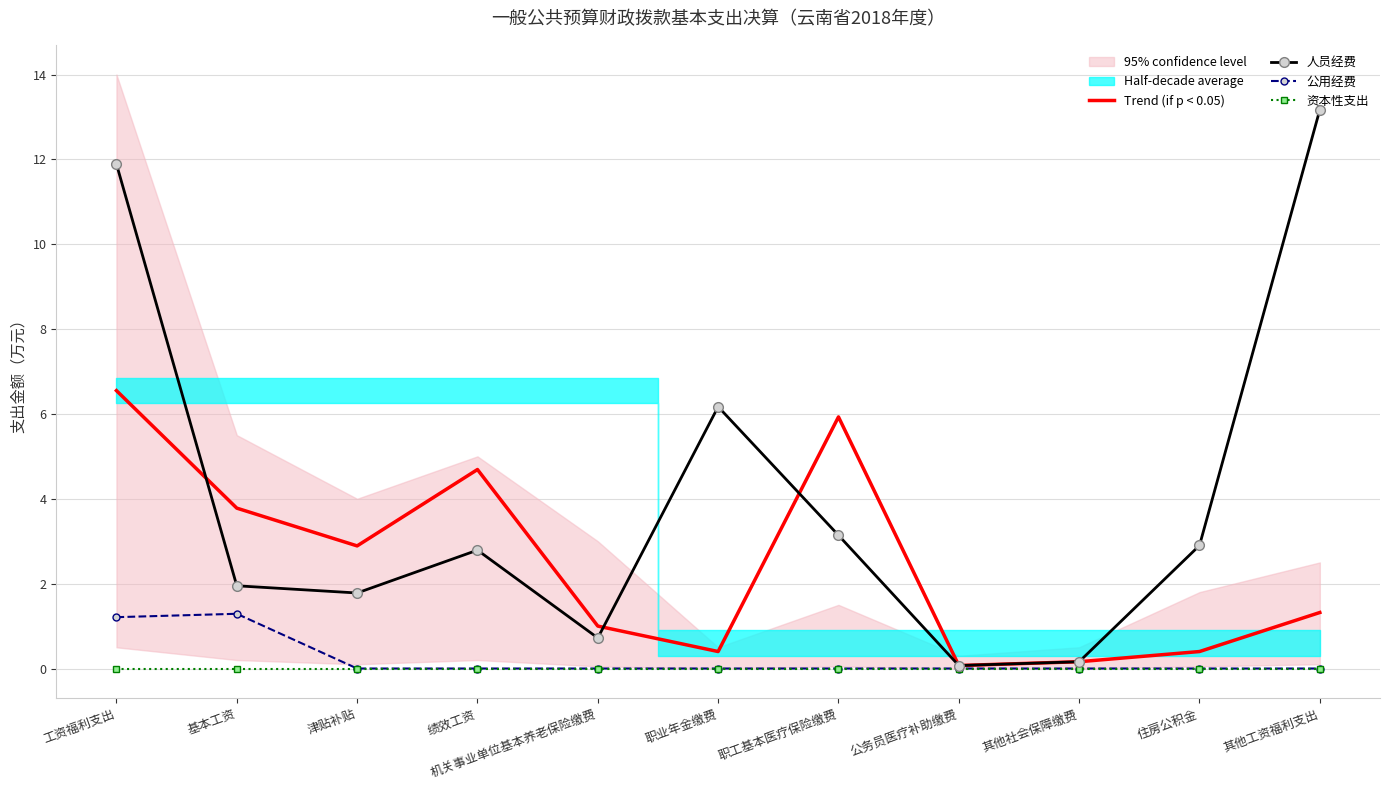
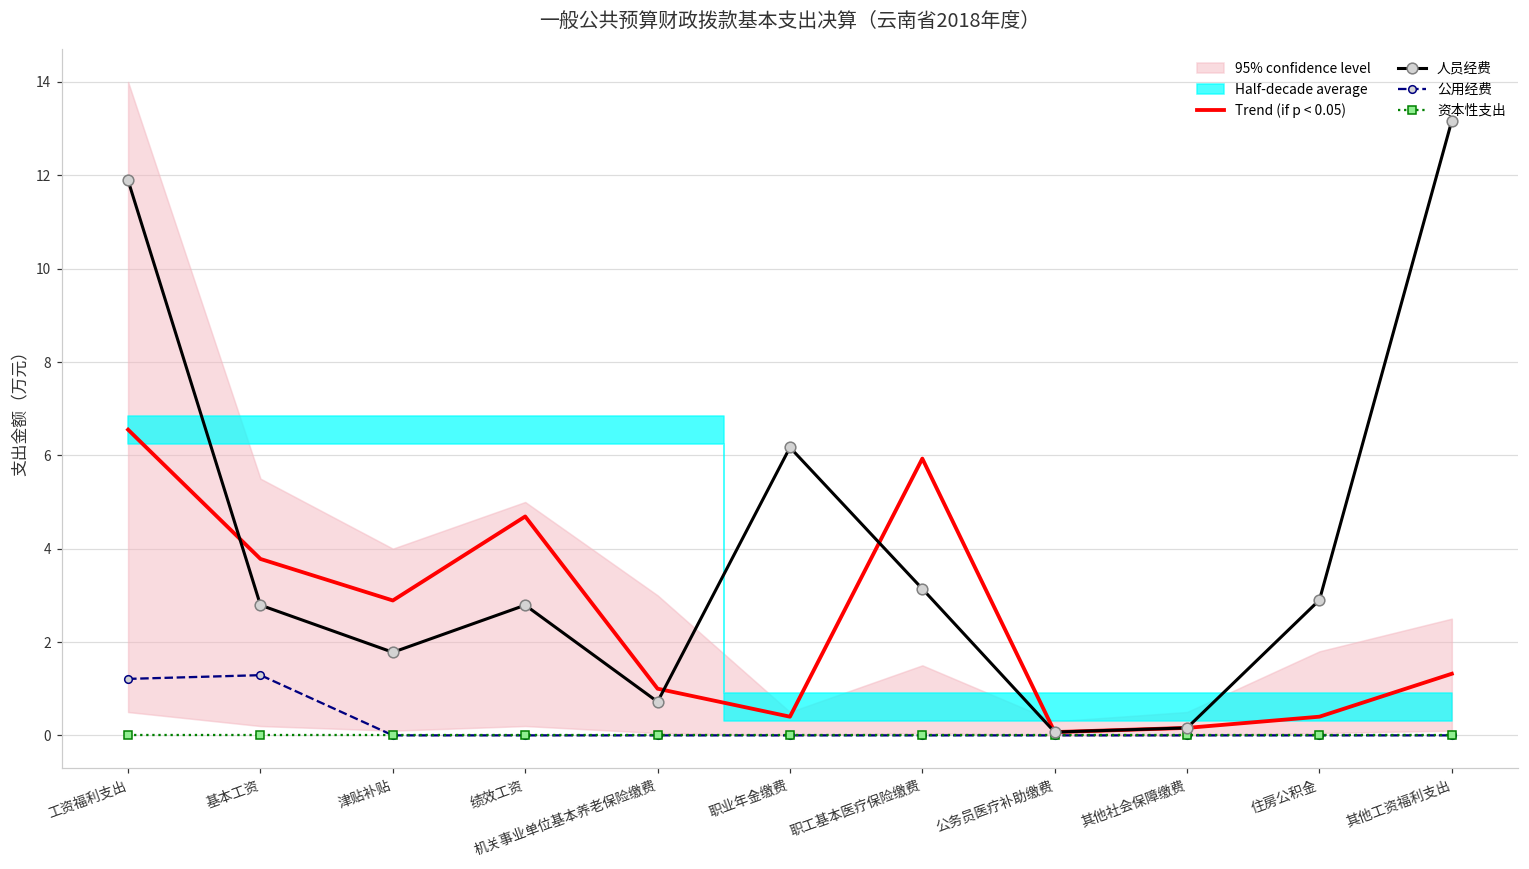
  {
    "Trend (if p < 0.05)": {
      "工资福利支出": 6.6,
      "基本工资": 3.8,
      "津贴补贴": 2.9,
      "绩效工资": 4.7,
      "机关事业单位基本养老保险缴费": 1.0,
      "职业年金缴费": 0.4,
      "职工基本医疗保险缴费": 5.9,
      "住房公积金": 0.4,
      "其他工资福利支出": 1.3
    },
    "人员经费": {
      "工资福利支出": 11.9,
-     "基本工资": 2.0,
+     "基本工资": 2.8,
      "津贴补贴": 1.8,
      "绩效工资": 2.8,
      "机关事业单位基本养老保险缴费": 0.7,
      "职业年金缴费": 6.2,
      "职工基本医疗保险缴费": 3.1,
      "住房公积金": 2.9,
      "其他工资福利支出": 13.2
    },
    "公用经费": {
      "工资福利支出": 1.2,
      "基本工资": 1.3
    },
    "资本性支出": {
      "工资福利支出": 0.0,
      "基本工资": 0.0
    }
  }
